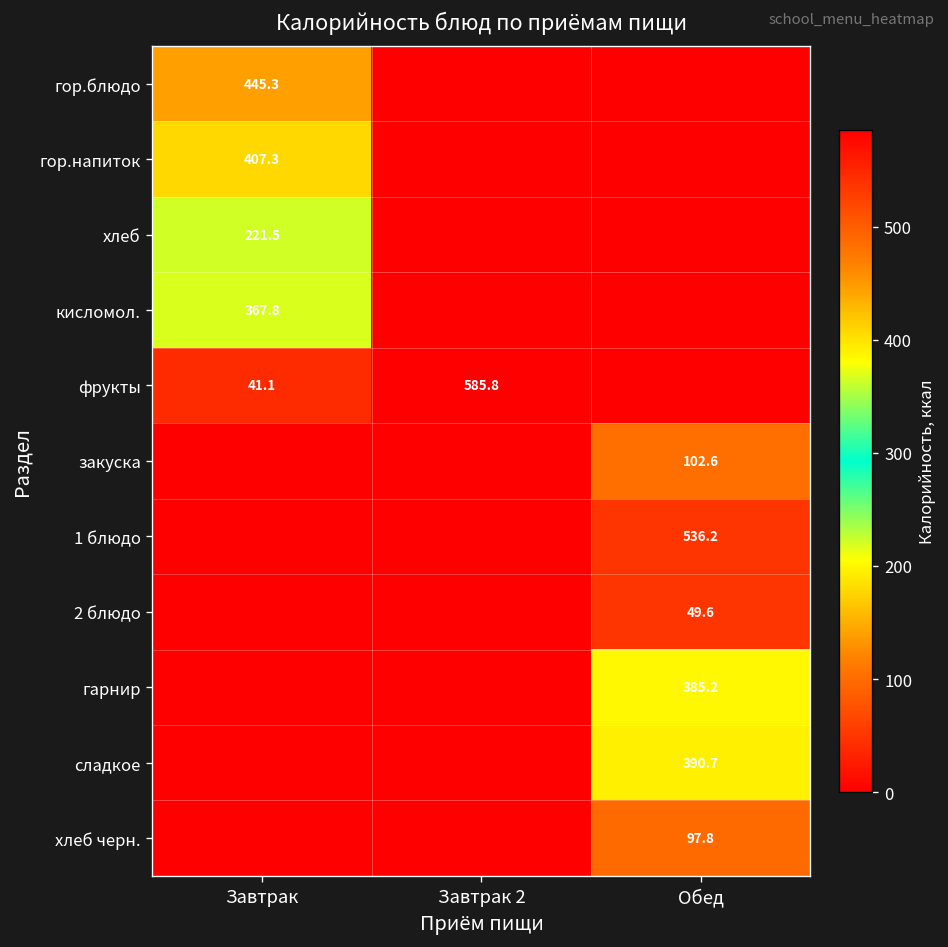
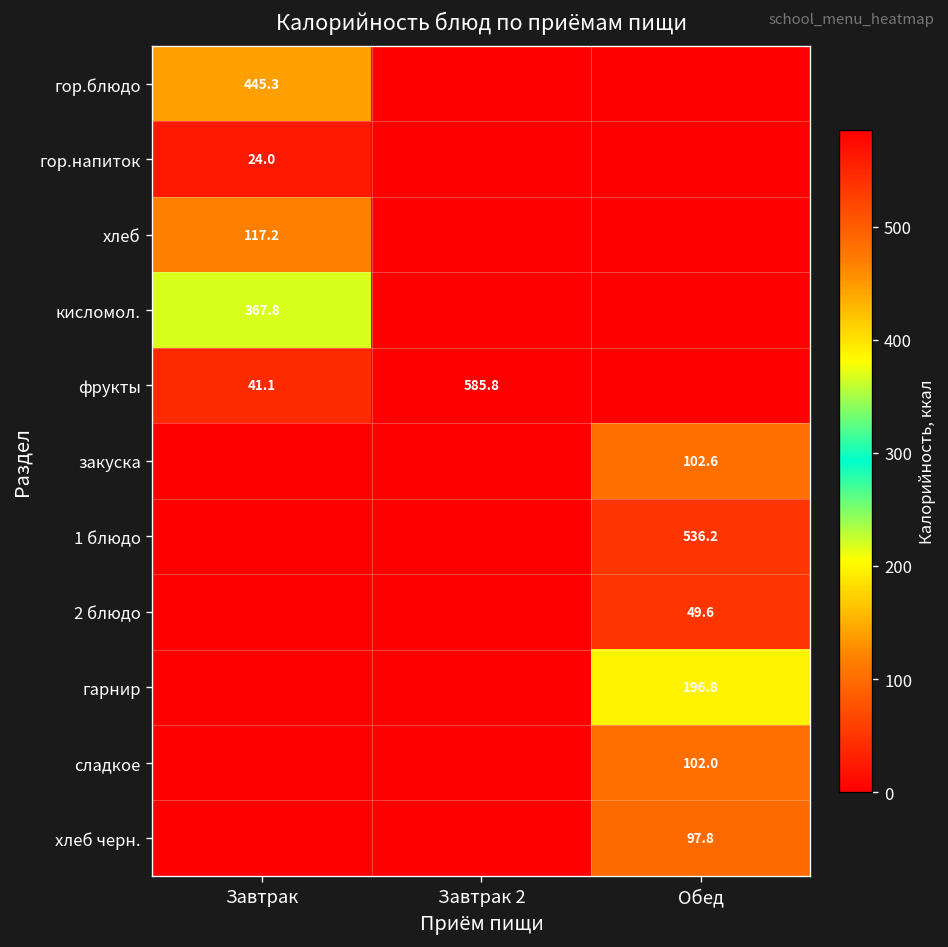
  {
    "гор.блюдо": {
      "Завтрак": 445.3
    },
    "гор.напиток": {
-     "Завтрак": 407.3
+     "Завтрак": 24.0
    },
    "хлеб": {
-     "Завтрак": 221.5
+     "Завтрак": 117.2
    },
    "кисломол.": {
      "Завтрак": 367.8
    },
    "фрукты": {
      "Завтрак": 41.1,
      "Завтрак 2": 585.8
    },
    "закуска": {
      "Обед": 102.6
    },
    "1 блюдо": {
      "Обед": 536.2
    },
    "2 блюдо": {
      "Обед": 49.6
    },
    "гарнир": {
-     "Обед": 385.2
+     "Обед": 196.8
    },
    "сладкое": {
-     "Обед": 390.7
+     "Обед": 102.0
    },
    "хлеб черн.": {
      "Обед": 97.8
    }
  }
